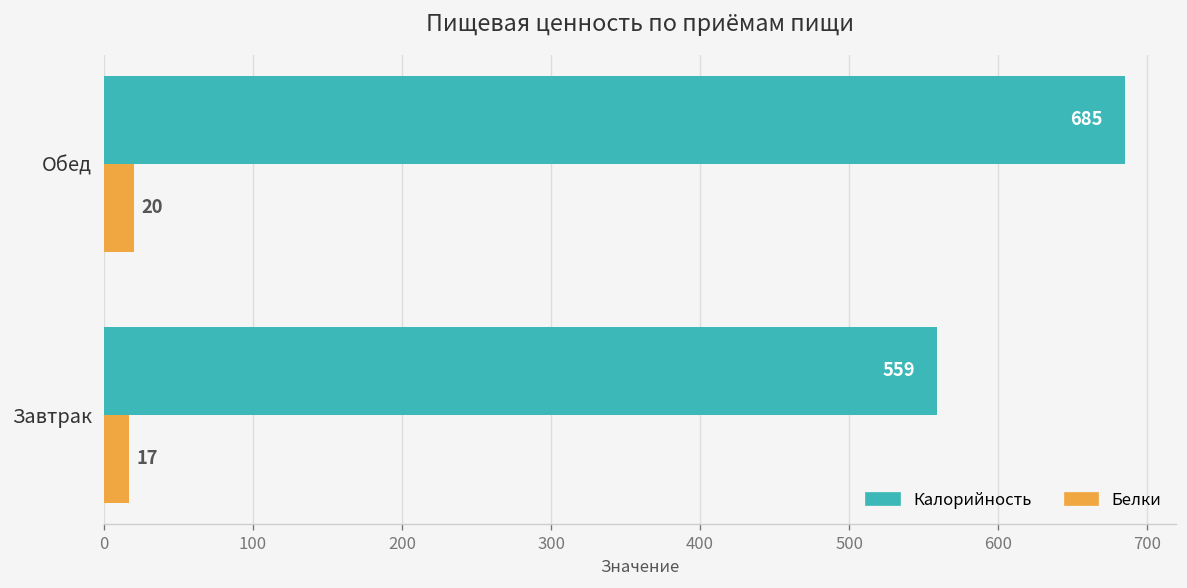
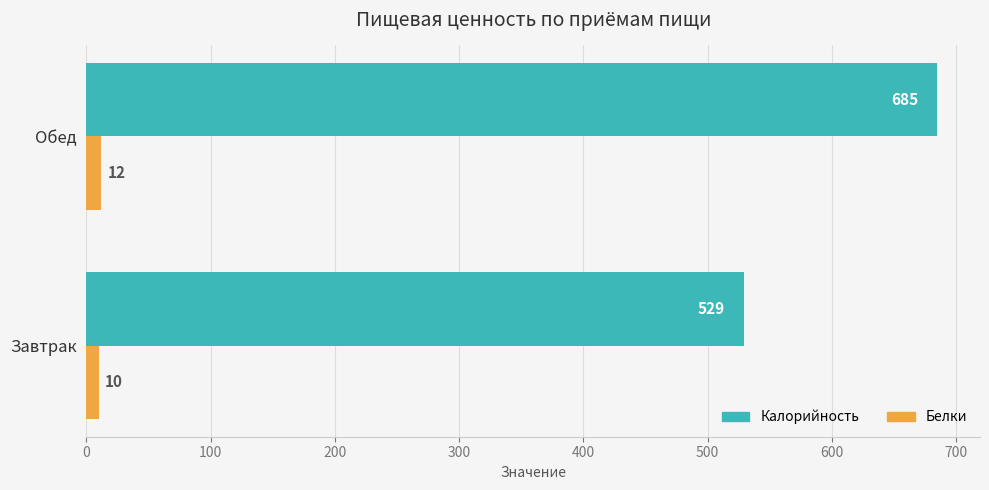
  {
    "Калорийность": {
      "Обед": 685,
-     "Завтрак": 559
+     "Завтрак": 529
    },
    "Белки": {
-     "Обед": 20,
-     "Завтрак": 17
+     "Обед": 12,
+     "Завтрак": 10
    }
  }
